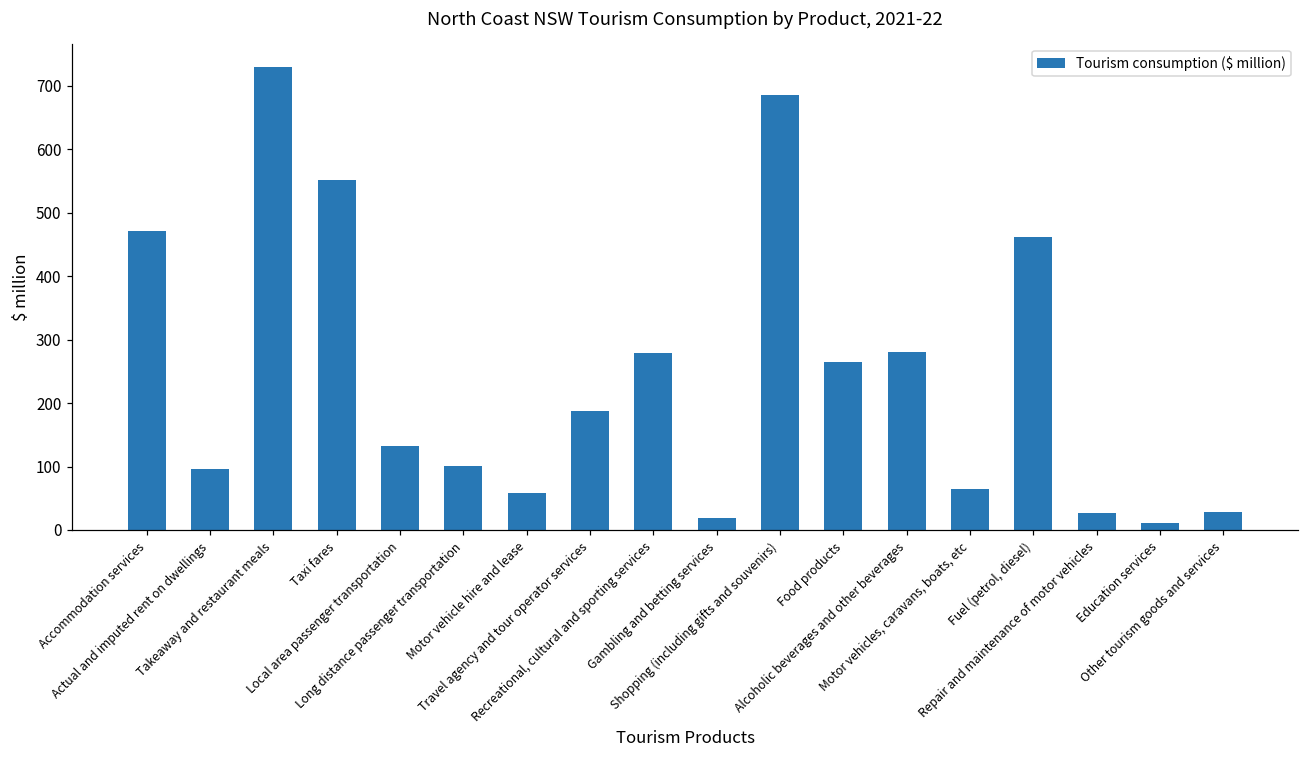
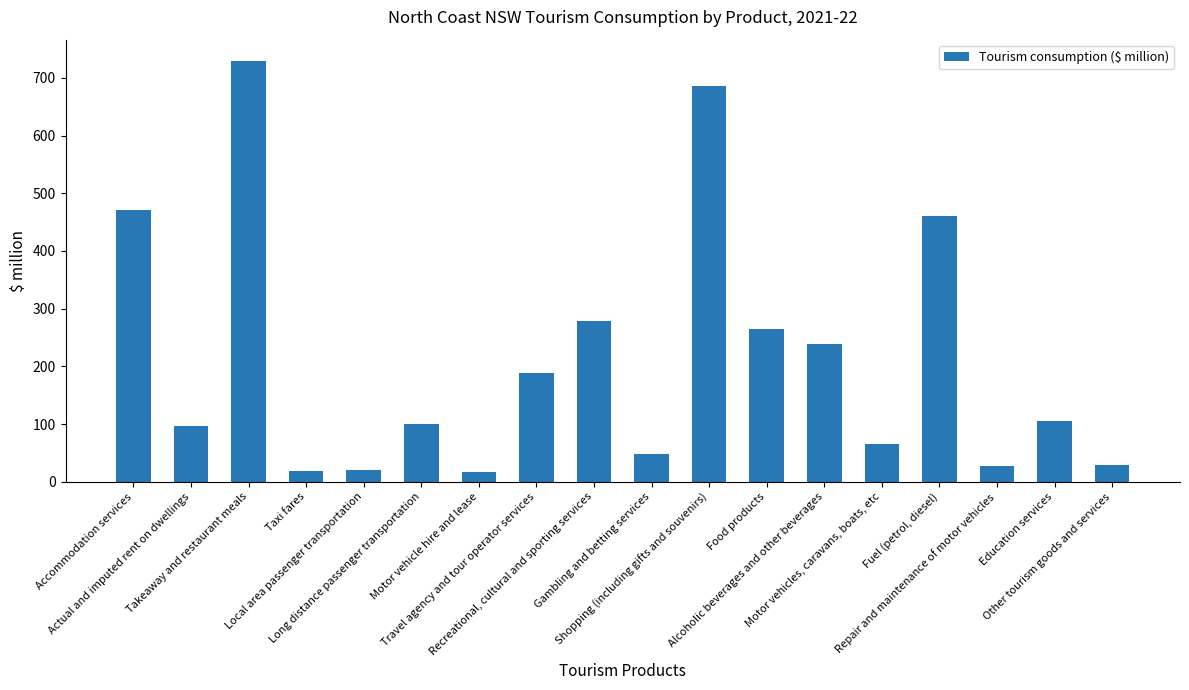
  {
    "Accommodation services": 470,
    "Actual and imputed rent on dwellings": 100,
    "Takeaway and restaurant meals": 730,
-   "Taxi fares": 550,
-   "Local area passenger transportation": 130,
+   "Taxi fares": 20,
+   "Local area passenger transportation": 20,
    "Long distance passenger transportation": 100,
-   "Motor vehicle hire and lease": 60,
+   "Motor vehicle hire and lease": 20,
    "Travel agency and tour operator services": 190,
    "Recreational, cultural and sporting services": 280,
-   "Gambling and betting services": 20,
+   "Gambling and betting services": 50,
    "Shopping (including gifts and souvenirs)": 690,
    "Food products": 260,
-   "Alcoholic beverages and other beverages": 280,
+   "Alcoholic beverages and other beverages": 240,
    "Motor vehicles, caravans, boats, etc": 70,
    "Fuel (petrol, diesel)": 460,
    "Repair and maintenance of motor vehicles": 30,
-   "Education services": 10,
+   "Education services": 110,
    "Other tourism goods and services": 30
  }
